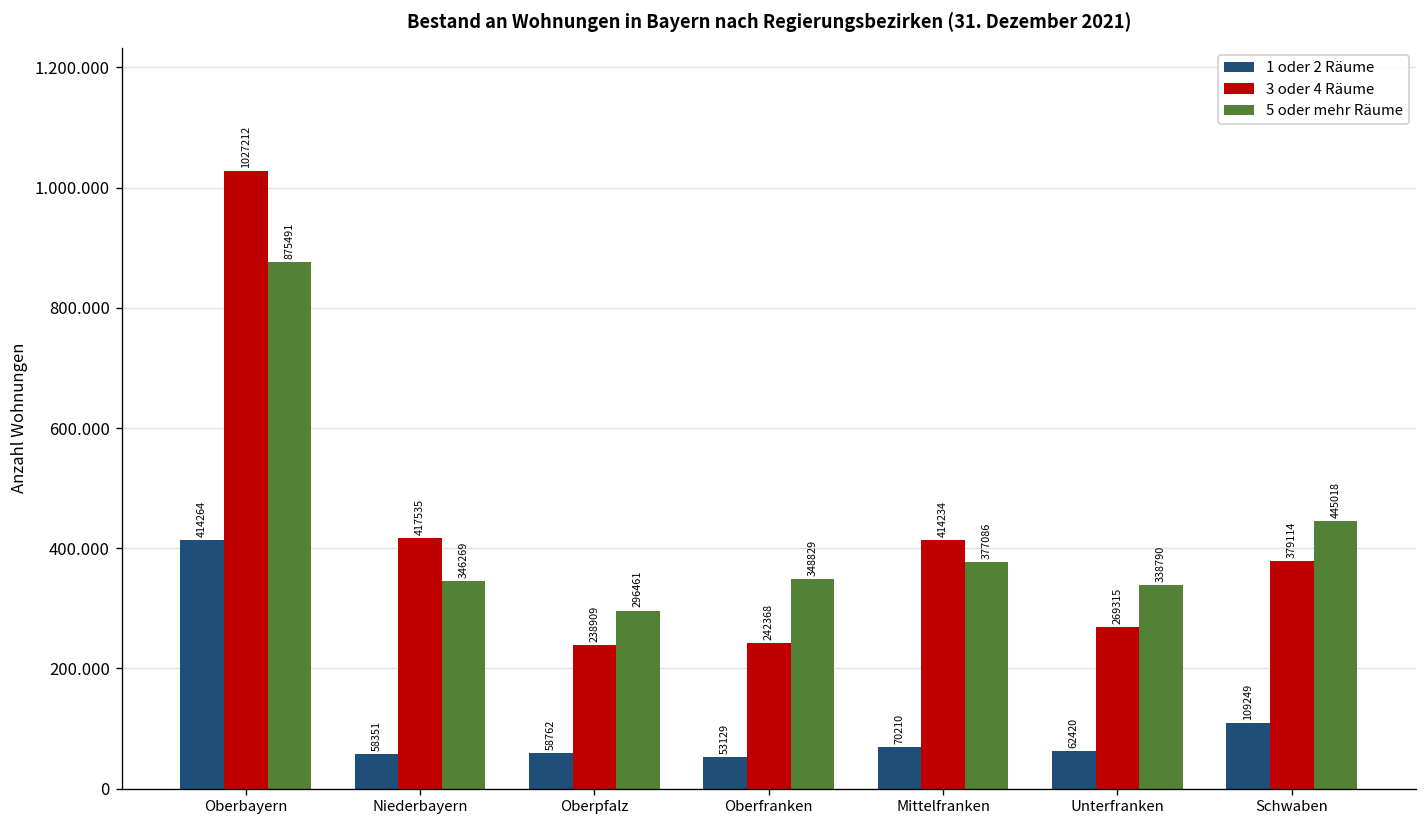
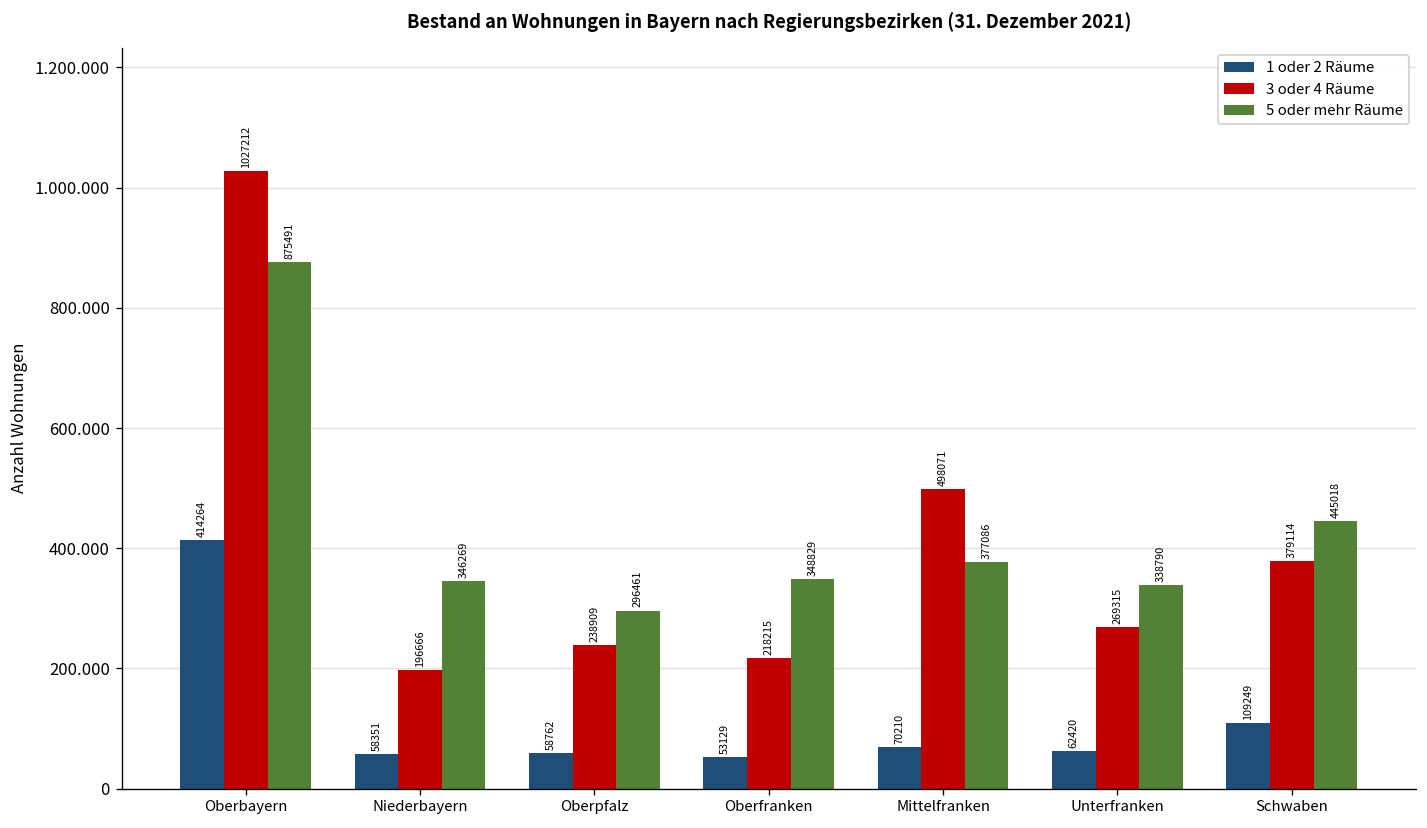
  {
    "1 oder 2 Räume": {
      "Oberbayern": 414264,
      "Niederbayern": 58351,
      "Oberpfalz": 58762,
      "Oberfranken": 53129,
      "Mittelfranken": 70210,
      "Unterfranken": 62420,
      "Schwaben": 109249
    },
    "3 oder 4 Räume": {
      "Oberbayern": 1027212,
-     "Niederbayern": 417535,
+     "Niederbayern": 196666,
      "Oberpfalz": 238909,
-     "Oberfranken": 242368,
-     "Mittelfranken": 414234,
+     "Oberfranken": 218215,
+     "Mittelfranken": 498071,
      "Unterfranken": 269315,
      "Schwaben": 379114
    },
    "5 oder mehr Räume": {
      "Oberbayern": 875491,
      "Niederbayern": 346269,
      "Oberpfalz": 296461,
      "Oberfranken": 348829,
      "Mittelfranken": 377086,
      "Unterfranken": 338790,
      "Schwaben": 445018
    }
  }
